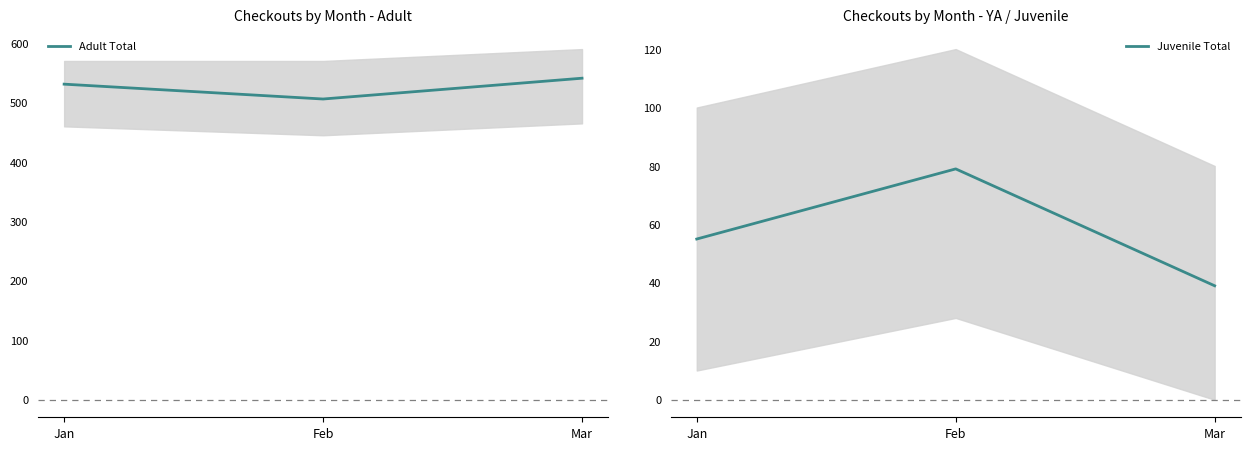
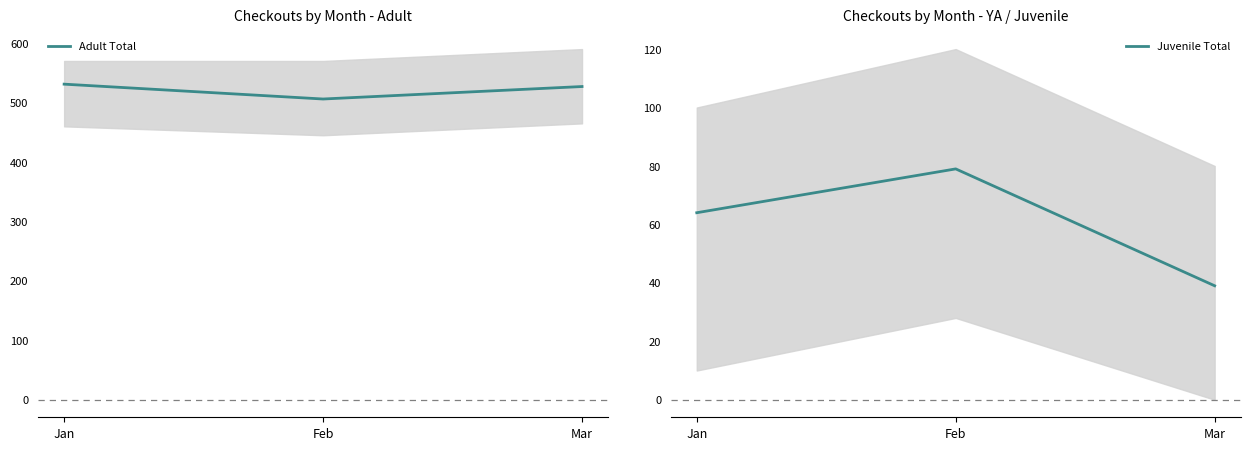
  {
    "Checkouts by Month - Adult": {
      "Adult Total": {
        "Jan": 530,
        "Feb": 510,
-       "Mar": 540
+       "Mar": 530
      }
    },
    "Checkouts by Month - YA / Juvenile": {
      "Juvenile Total": {
-       "Jan": 55,
+       "Jan": 64,
        "Feb": 79,
        "Mar": 39
      }
    }
  }
